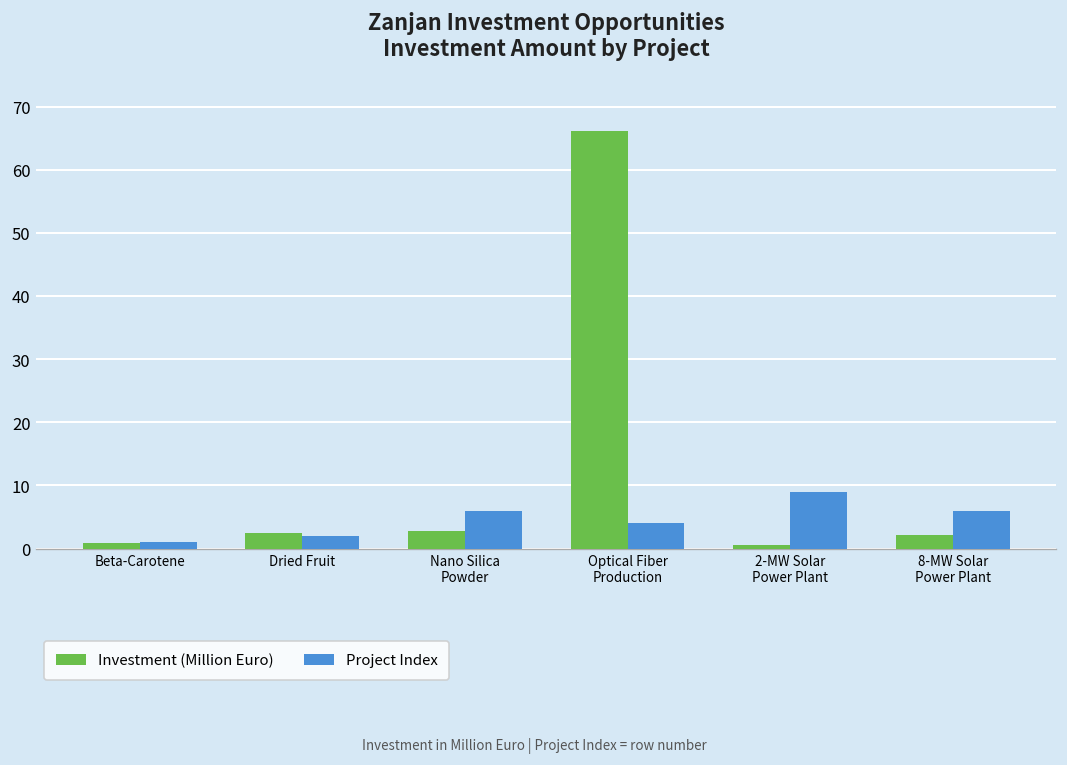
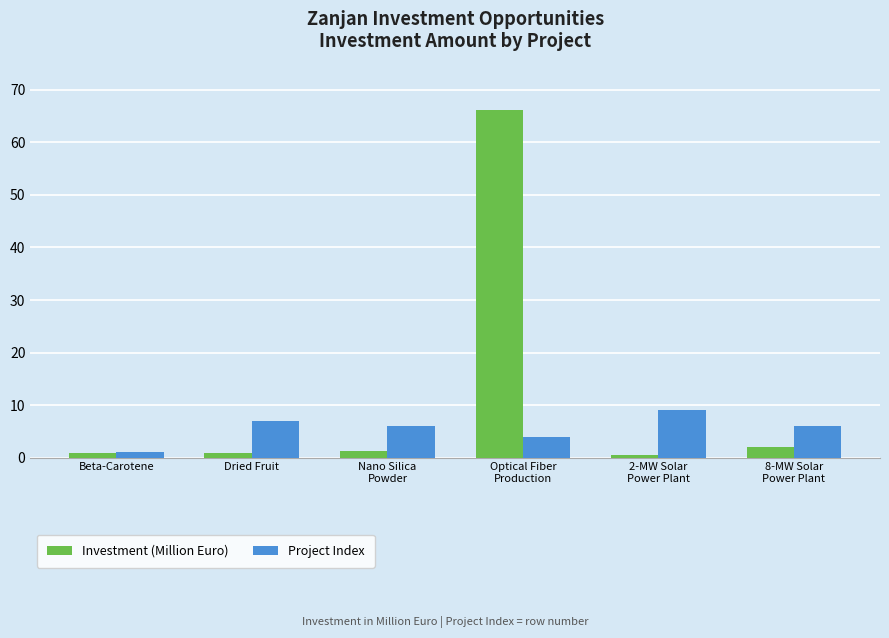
  {
    "Investment (Million Euro)": {
      "Beta-Carotene": 1,
-     "Dried Fruit": 3,
-     "Nano Silica Powder": 3,
+     "Dried Fruit": 1,
+     "Nano Silica Powder": 1,
      "Optical Fiber Production": 66,
      "2-MW Solar Power Plant": 1,
      "8-MW Solar Power Plant": 2
    },
    "Project Index": {
      "Beta-Carotene": 1,
-     "Dried Fruit": 2,
+     "Dried Fruit": 7,
      "Nano Silica Powder": 6,
      "Optical Fiber Production": 4,
      "2-MW Solar Power Plant": 9,
      "8-MW Solar Power Plant": 6
    }
  }
